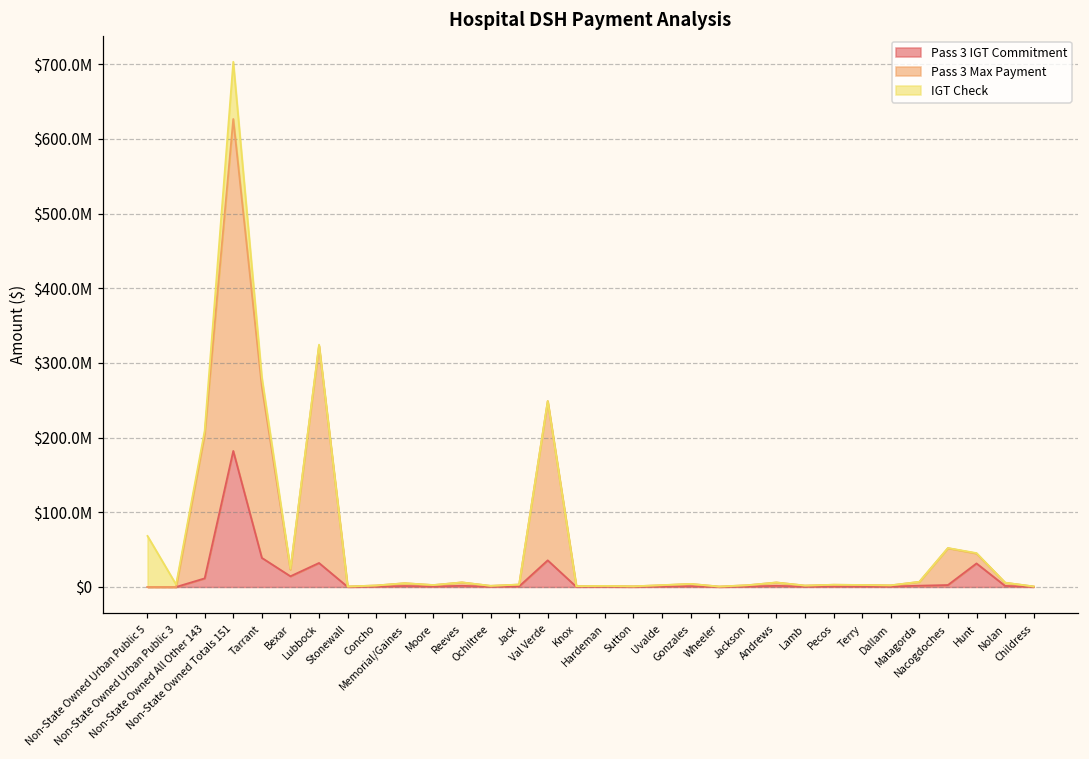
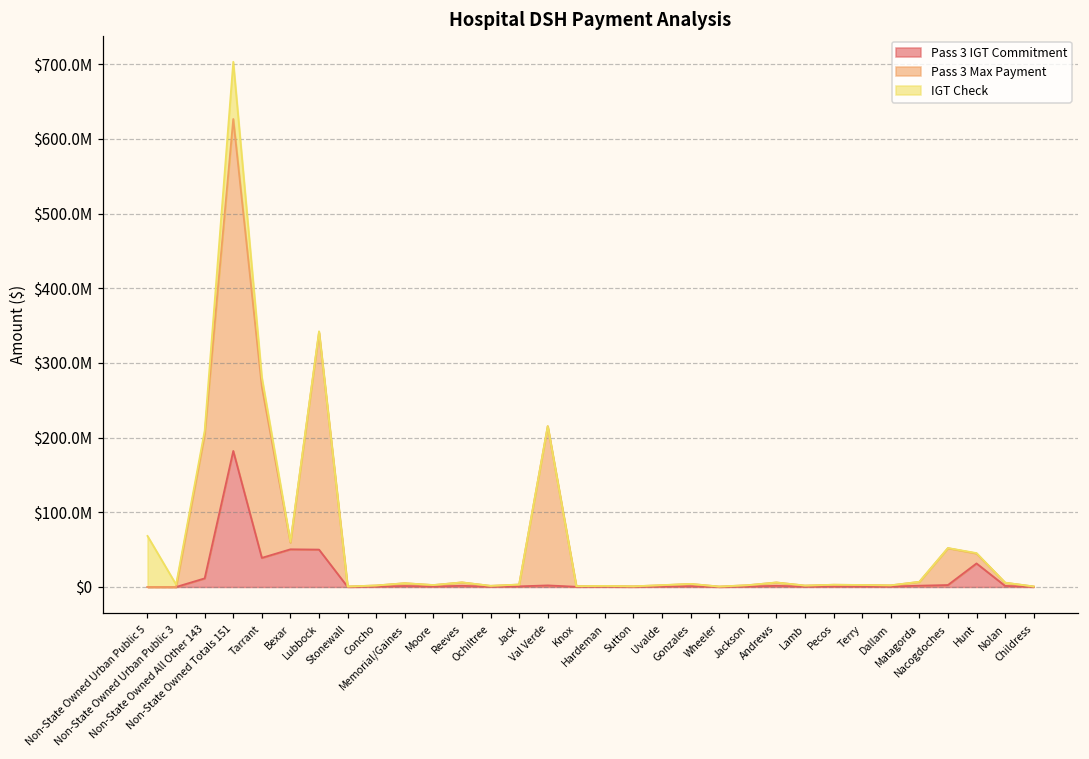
  {
    "Pass 3 IGT Commitment": {
      "Non-State Owned All Other 143": "$10000000",
      "Non-State Owned Totals 151": "$180000000",
      "Tarrant": "$40000000",
-     "Bexar": "$10000000",
-     "Lubbock": "$30000000",
+     "Bexar": "$50000000",
+     "Lubbock": "$50000000",
      "Memorial/Gaines": "$0",
      "Reeves": "$0",
-     "Val Verde": "$40000000",
+     "Val Verde": "$0",
      "Andrews": "$0",
      "Matagorda": "$0",
      "Nacogdoches": "$0",
      "Hunt": "$30000000",
      "Nolan": "$0"
    }
  }
